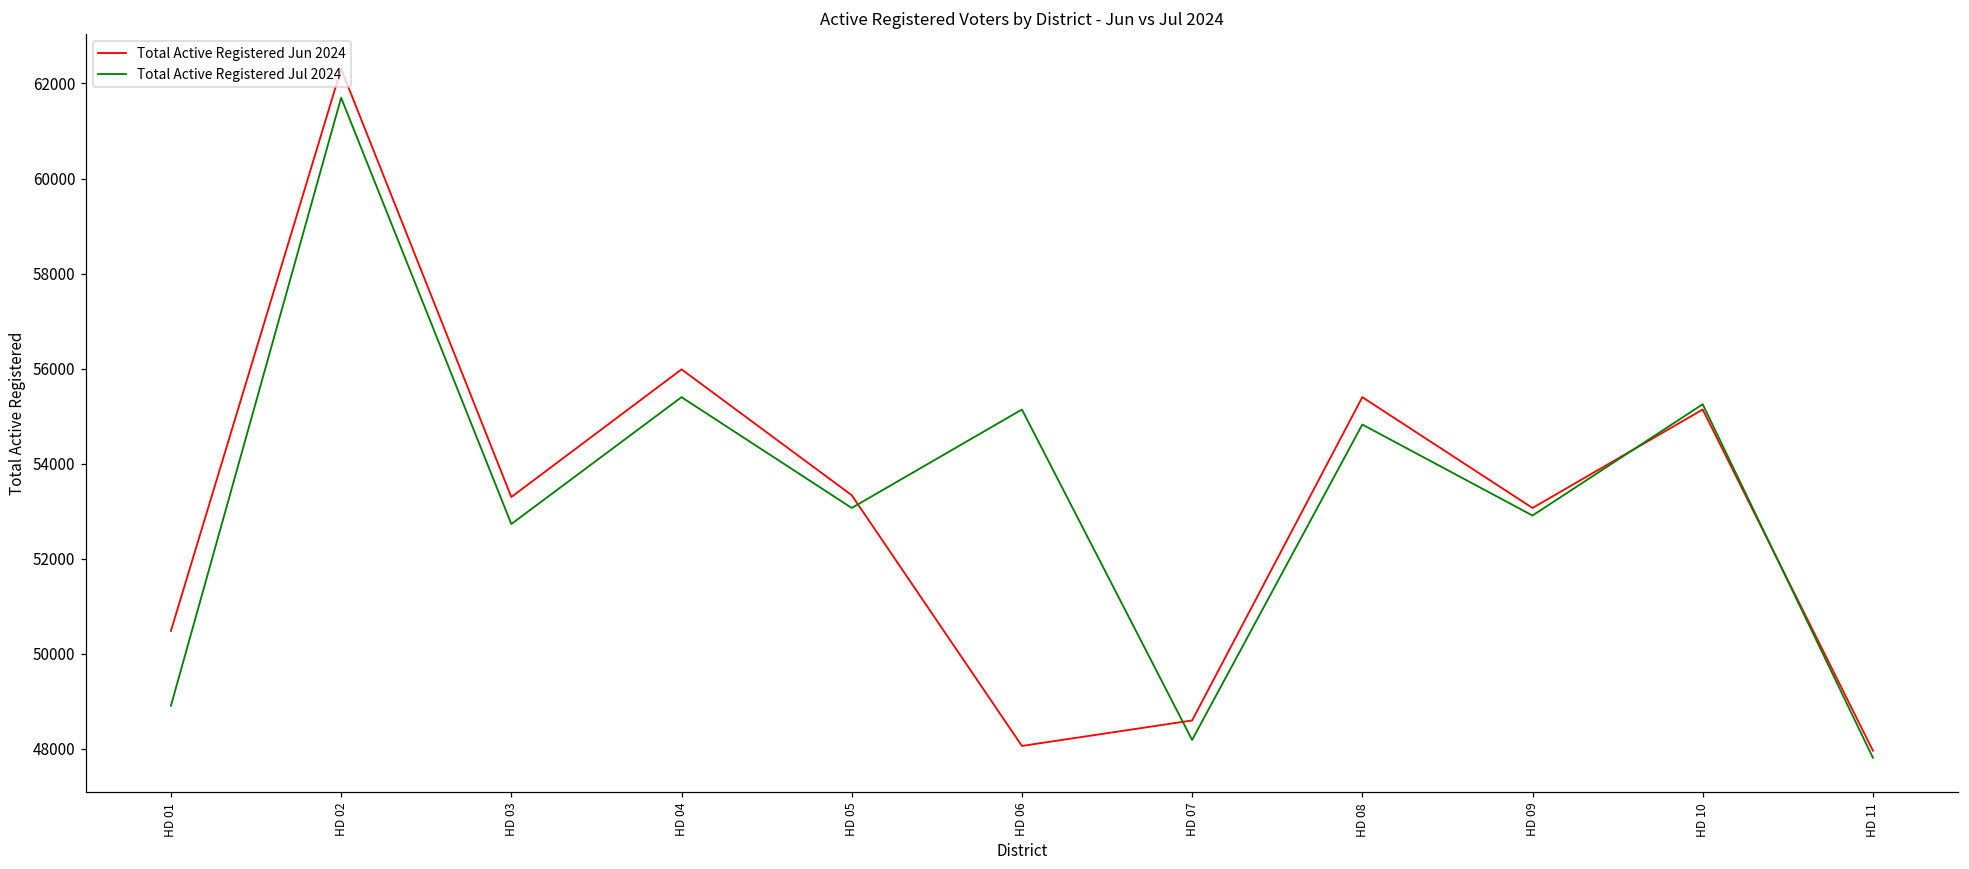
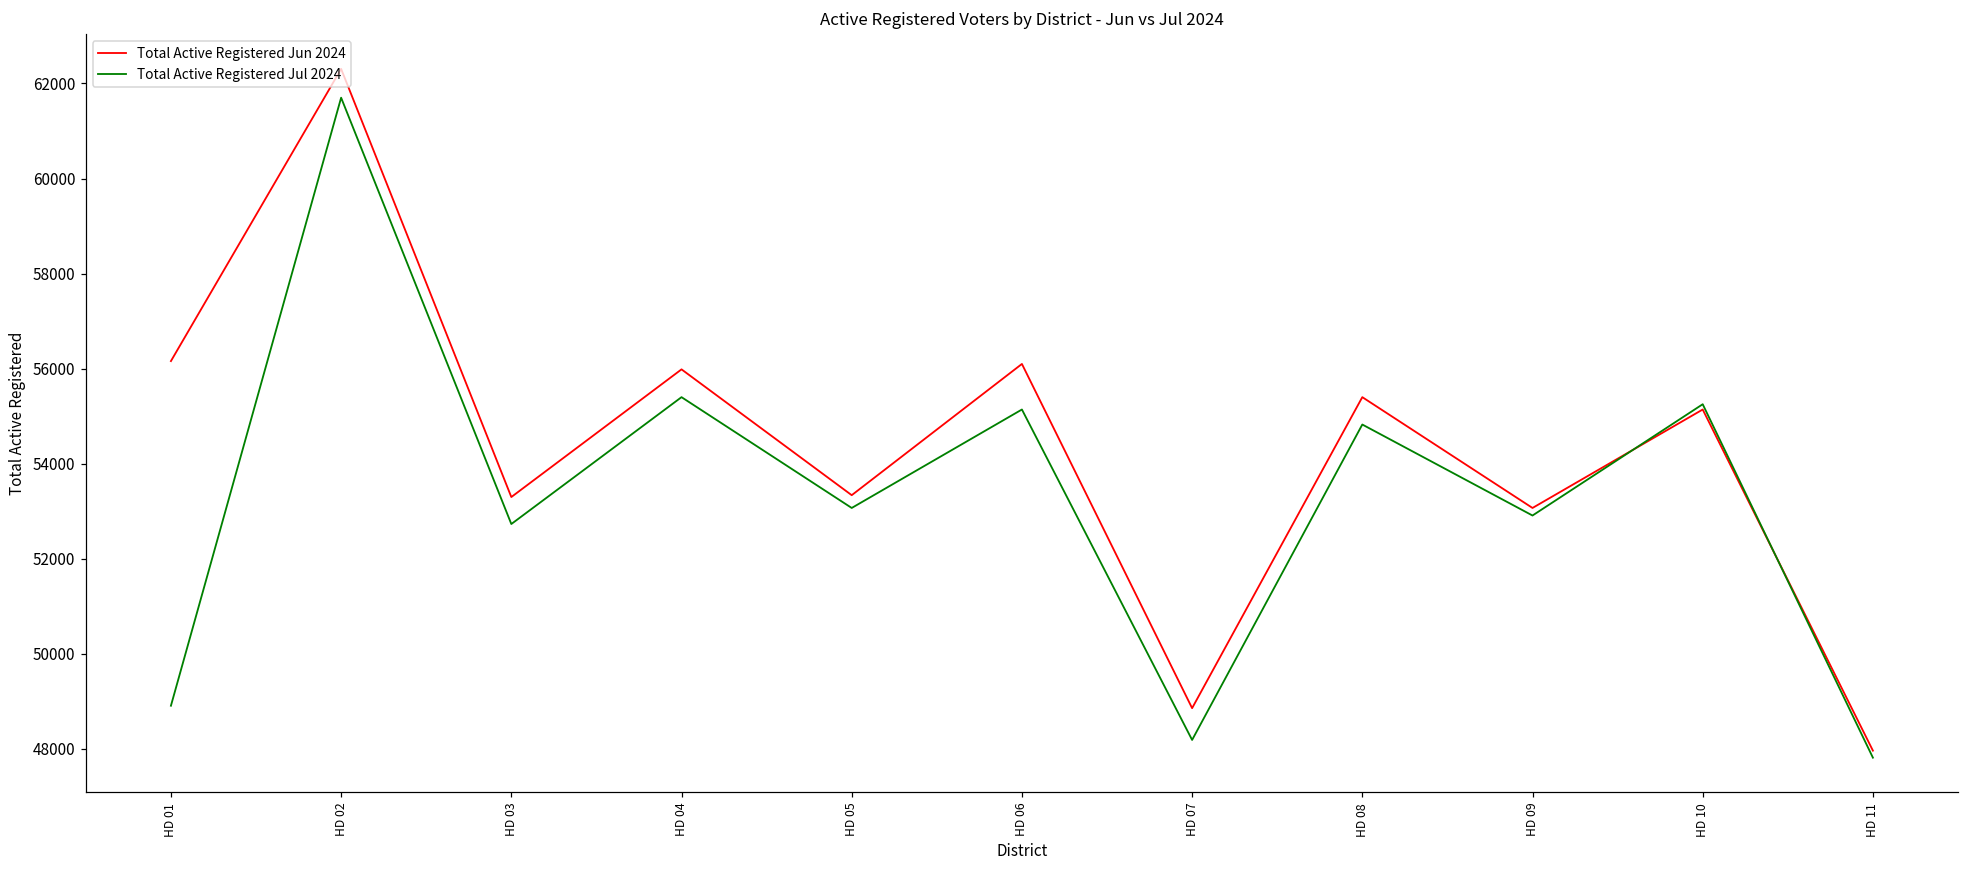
  {
    "Total Active Registered Jun 2024": {
-     "HD 01": 50500,
+     "HD 01": 56200,
      "HD 03": 53300,
      "HD 04": 56000,
      "HD 05": 53300,
-     "HD 06": 48100,
-     "HD 07": 48600,
+     "HD 06": 56100,
+     "HD 07": 48900,
      "HD 08": 55400,
      "HD 09": 53100,
      "HD 10": 55100,
      "HD 11": 48000
    },
    "Total Active Registered Jul 2024": {
      "HD 01": 48900,
      "HD 02": 61700,
      "HD 03": 52700,
      "HD 04": 55400,
      "HD 05": 53100,
      "HD 06": 55100,
      "HD 07": 48200,
      "HD 08": 54800,
      "HD 09": 52900,
      "HD 10": 55300,
      "HD 11": 47800
    }
  }
